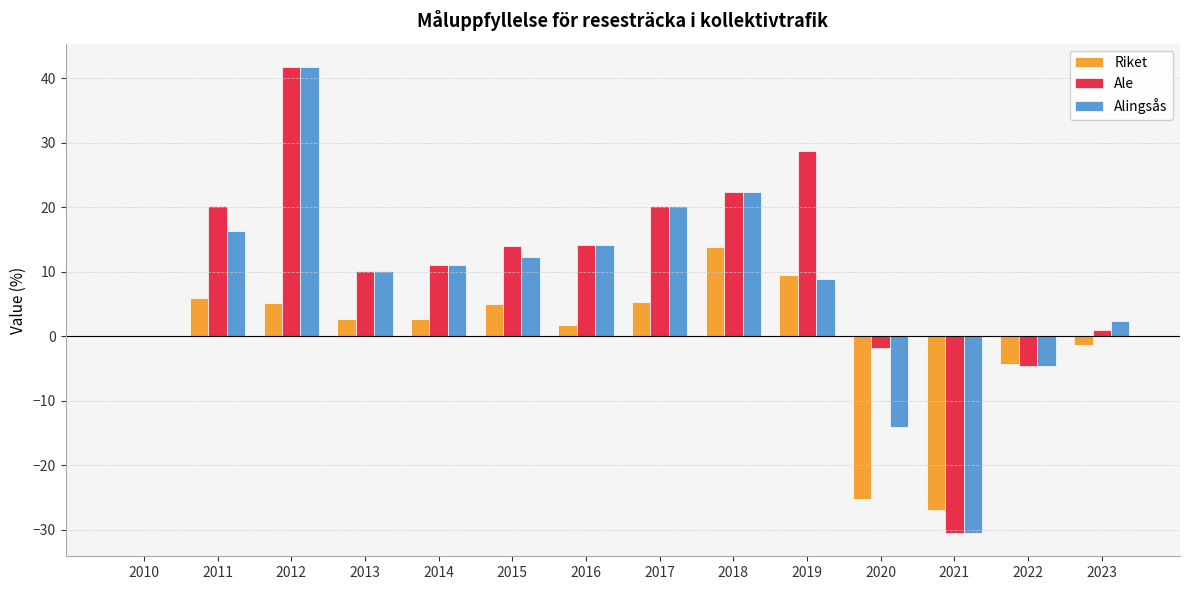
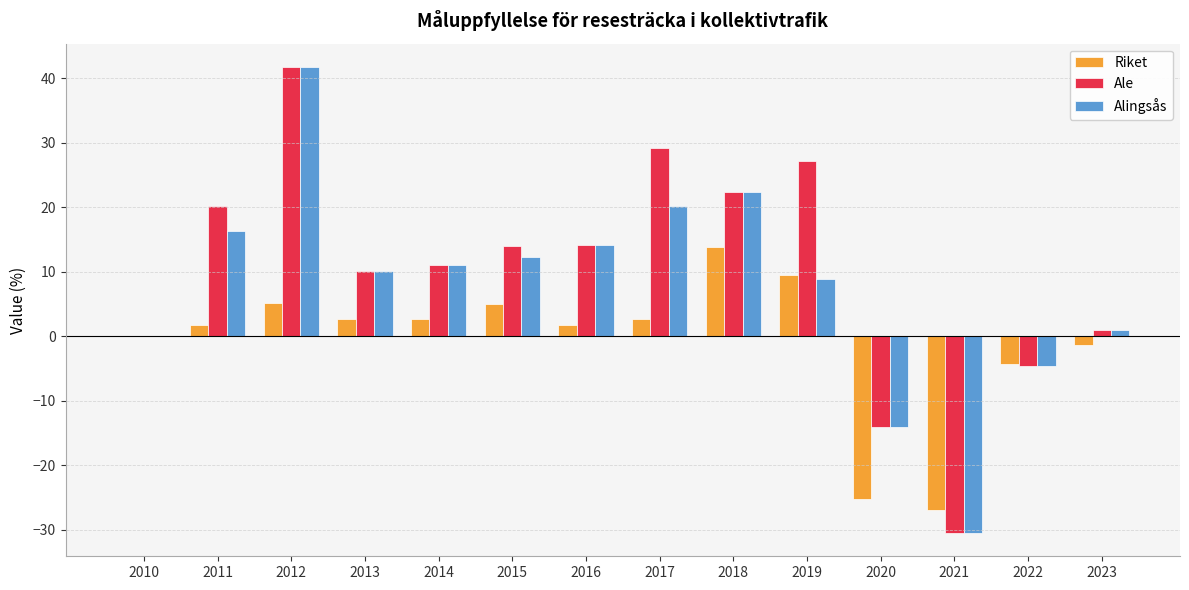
  {
    "Riket": {
      "2010": 0,
-     "2011": 6,
+     "2011": 2,
      "2012": 5,
      "2013": 3,
      "2014": 3,
      "2015": 5,
      "2016": 2,
-     "2017": 5,
+     "2017": 3,
      "2018": 14,
      "2019": 9,
      "2020": -25,
      "2021": -27,
      "2022": -4,
      "2023": -1
    },
    "Ale": {
      "2010": 0,
      "2011": 20,
      "2012": 42,
      "2013": 10,
      "2014": 11,
      "2015": 14,
      "2016": 14,
-     "2017": 20,
+     "2017": 29,
      "2018": 22,
-     "2019": 29,
-     "2020": -2,
+     "2019": 27,
+     "2020": -14,
      "2021": -30,
      "2022": -5,
      "2023": 1
    },
    "Alingsås": {
      "2010": 0,
      "2011": 16,
      "2012": 42,
      "2013": 10,
      "2014": 11,
      "2015": 12,
      "2016": 14,
      "2017": 20,
      "2018": 22,
      "2019": 9,
      "2020": -14,
      "2021": -30,
      "2022": -5,
-     "2023": 2
+     "2023": 1
    }
  }
